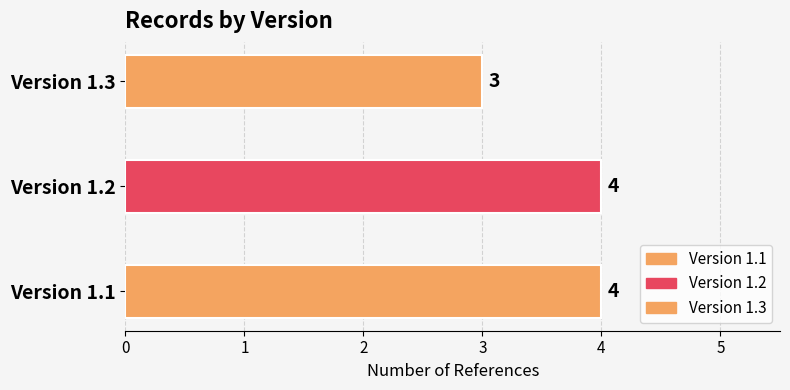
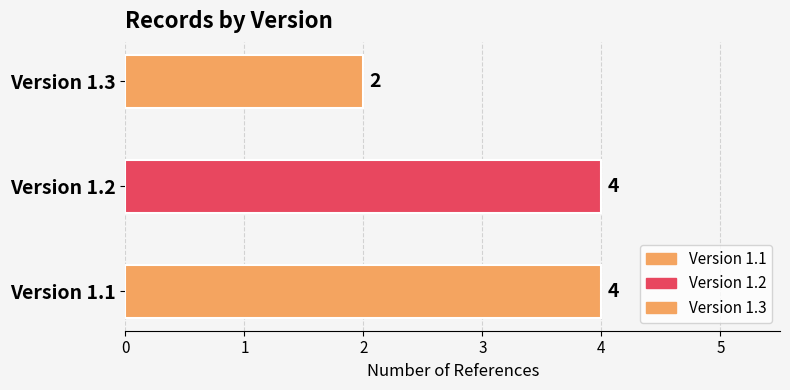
  {
-   "Version 1.3": 3,
+   "Version 1.3": 2,
    "Version 1.2": 4,
    "Version 1.1": 4
  }
